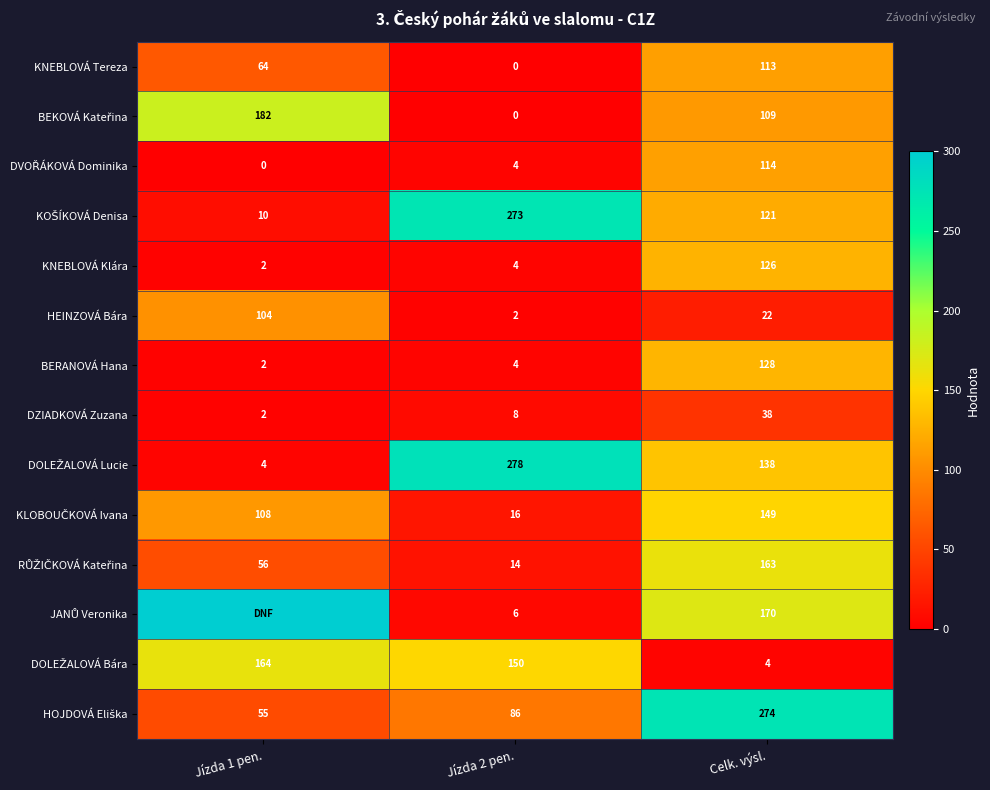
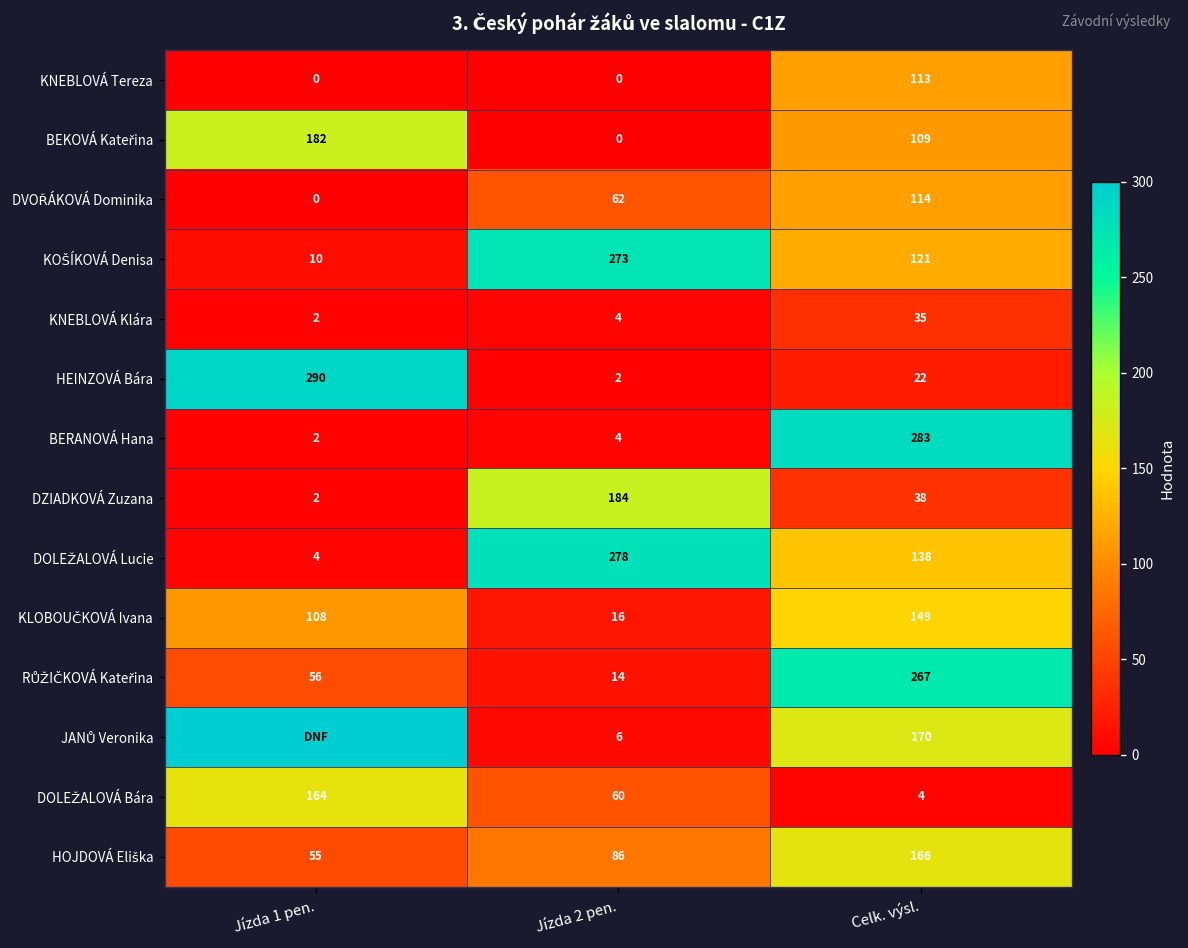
  {
    "KNEBLOVÁ Tereza": {
-     "Jízda 1 pen.": 64,
+     "Jízda 1 pen.": 0,
      "Jízda 2 pen.": 0,
      "Celk. výsl.": 113
    },
    "BEKOVÁ Kateřina": {
      "Jízda 1 pen.": 182,
      "Jízda 2 pen.": 0,
      "Celk. výsl.": 109
    },
    "DVOŘÁKOVÁ Dominika": {
      "Jízda 1 pen.": 0,
-     "Jízda 2 pen.": 4,
+     "Jízda 2 pen.": 62,
      "Celk. výsl.": 114
    },
    "KOŠÍKOVÁ Denisa": {
      "Jízda 1 pen.": 10,
      "Jízda 2 pen.": 273,
      "Celk. výsl.": 121
    },
    "KNEBLOVÁ Klára": {
      "Jízda 1 pen.": 2,
      "Jízda 2 pen.": 4,
-     "Celk. výsl.": 126
+     "Celk. výsl.": 35
    },
    "HEINZOVÁ Bára": {
-     "Jízda 1 pen.": 104,
+     "Jízda 1 pen.": 290,
      "Jízda 2 pen.": 2,
      "Celk. výsl.": 22
    },
    "BERANOVÁ Hana": {
      "Jízda 1 pen.": 2,
      "Jízda 2 pen.": 4,
-     "Celk. výsl.": 128
+     "Celk. výsl.": 283
    },
    "DZIADKOVÁ Zuzana": {
      "Jízda 1 pen.": 2,
-     "Jízda 2 pen.": 8,
+     "Jízda 2 pen.": 184,
      "Celk. výsl.": 38
    },
    "DOLEŽALOVÁ Lucie": {
      "Jízda 1 pen.": 4,
      "Jízda 2 pen.": 278,
      "Celk. výsl.": 138
    },
    "KLOBOUČKOVÁ Ivana": {
      "Jízda 1 pen.": 108,
      "Jízda 2 pen.": 16,
      "Celk. výsl.": 149
    },
    "RŮŽIČKOVÁ Kateřina": {
      "Jízda 1 pen.": 56,
      "Jízda 2 pen.": 14,
-     "Celk. výsl.": 163
+     "Celk. výsl.": 267
    },
    "JANŮ Veronika": {
      "Jízda 2 pen.": 6,
      "Celk. výsl.": 170
    },
    "DOLEŽALOVÁ Bára": {
      "Jízda 1 pen.": 164,
-     "Jízda 2 pen.": 150,
+     "Jízda 2 pen.": 60,
      "Celk. výsl.": 4
    },
    "HOJDOVÁ Eliška": {
      "Jízda 1 pen.": 55,
      "Jízda 2 pen.": 86,
-     "Celk. výsl.": 274
+     "Celk. výsl.": 166
    }
  }
